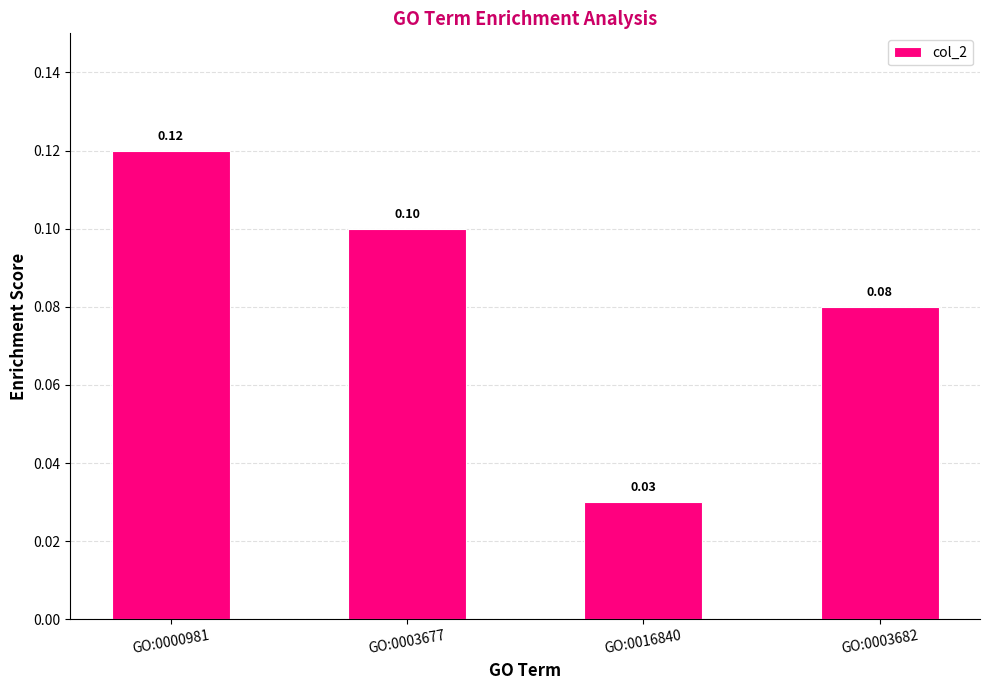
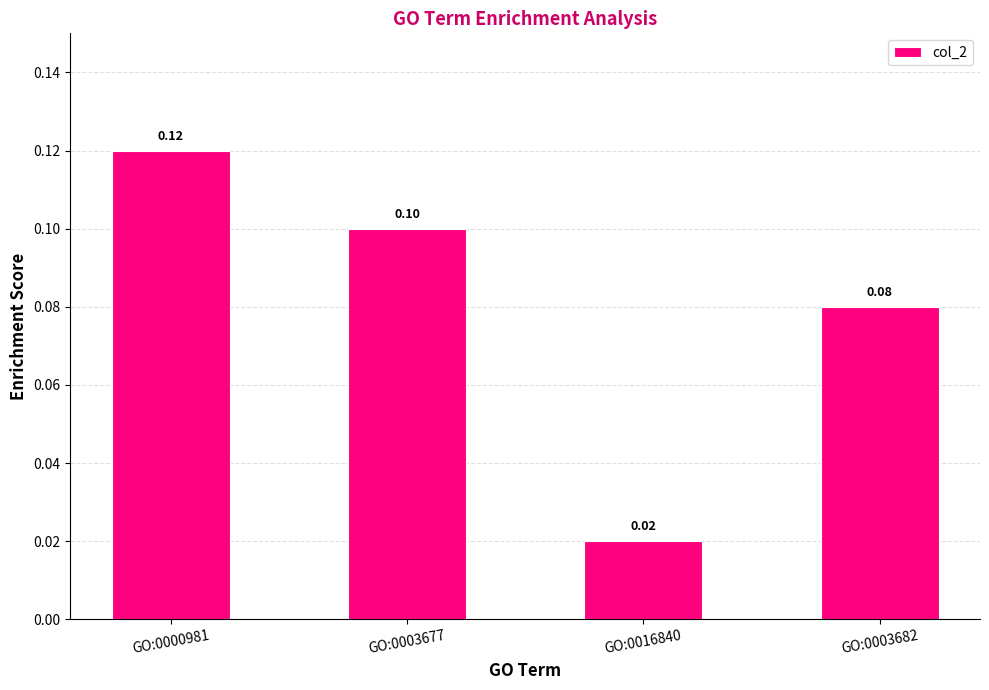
  {
    "GO:0000981": 0.12,
    "GO:0003677": 0.10,
-   "GO:0016840": 0.03,
+   "GO:0016840": 0.02,
    "GO:0003682": 0.08
  }
